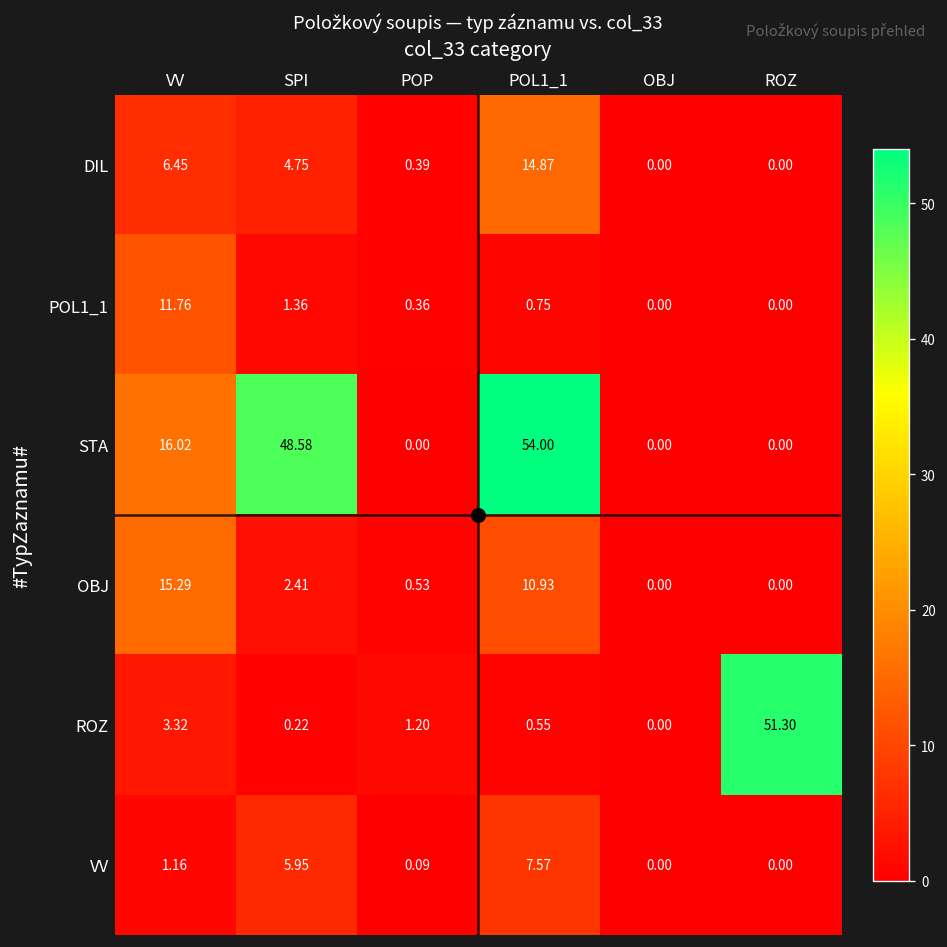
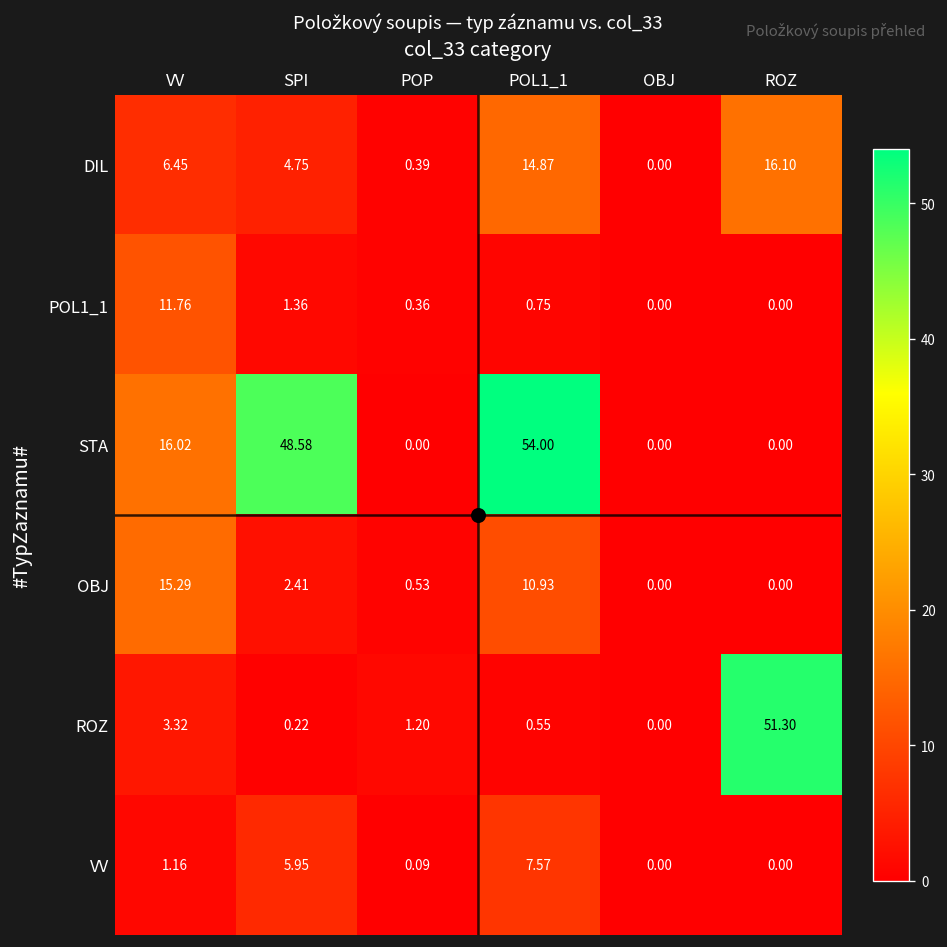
  {
    "DIL": {
      "VV": 6.45,
      "SPI": 4.75,
      "POP": 0.39,
      "POL1_1": 14.87,
      "OBJ": 0.00,
-     "ROZ": 0.00
+     "ROZ": 16.10
    },
    "POL1_1": {
      "VV": 11.76,
      "SPI": 1.36,
      "POP": 0.36,
      "POL1_1": 0.75,
      "OBJ": 0.00,
      "ROZ": 0.00
    },
    "STA": {
      "VV": 16.02,
      "SPI": 48.58,
      "POP": 0.00,
      "POL1_1": 54.00,
      "OBJ": 0.00,
      "ROZ": 0.00
    },
    "OBJ": {
      "VV": 15.29,
      "SPI": 2.41,
      "POP": 0.53,
      "POL1_1": 10.93,
      "OBJ": 0.00,
      "ROZ": 0.00
    },
    "ROZ": {
      "VV": 3.32,
      "SPI": 0.22,
      "POP": 1.20,
      "POL1_1": 0.55,
      "OBJ": 0.00,
      "ROZ": 51.30
    },
    "VV": {
      "VV": 1.16,
      "SPI": 5.95,
      "POP": 0.09,
      "POL1_1": 7.57,
      "OBJ": 0.00,
      "ROZ": 0.00
    }
  }
